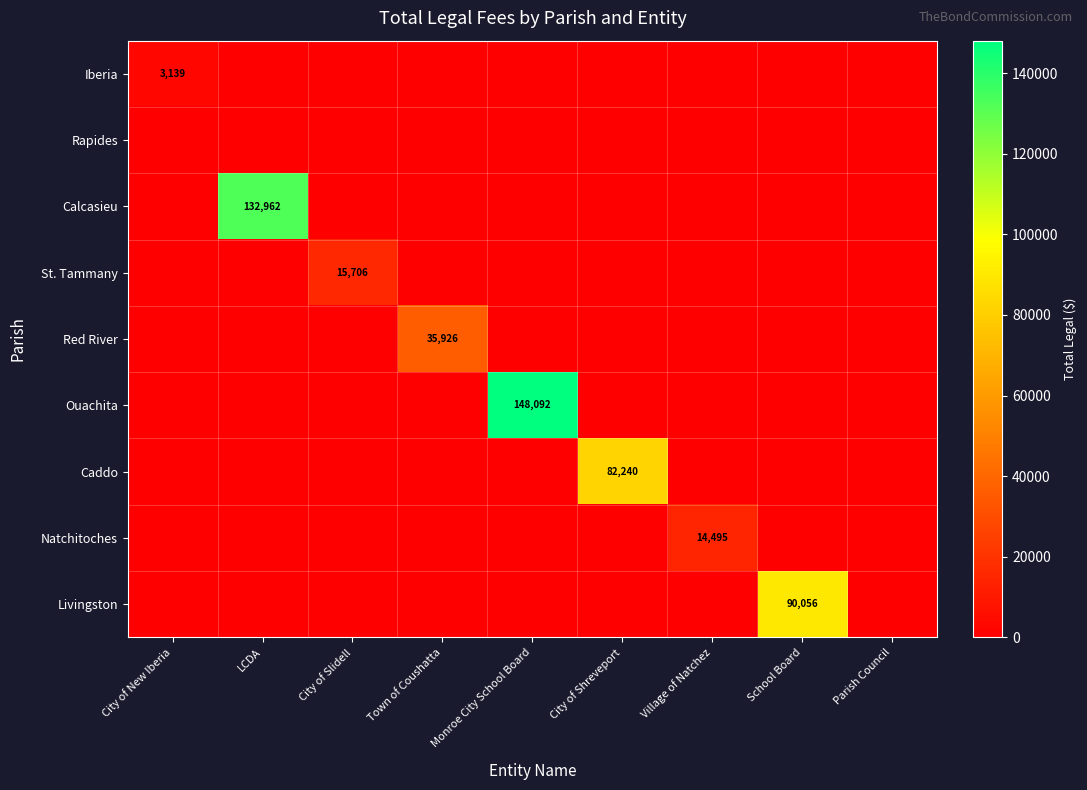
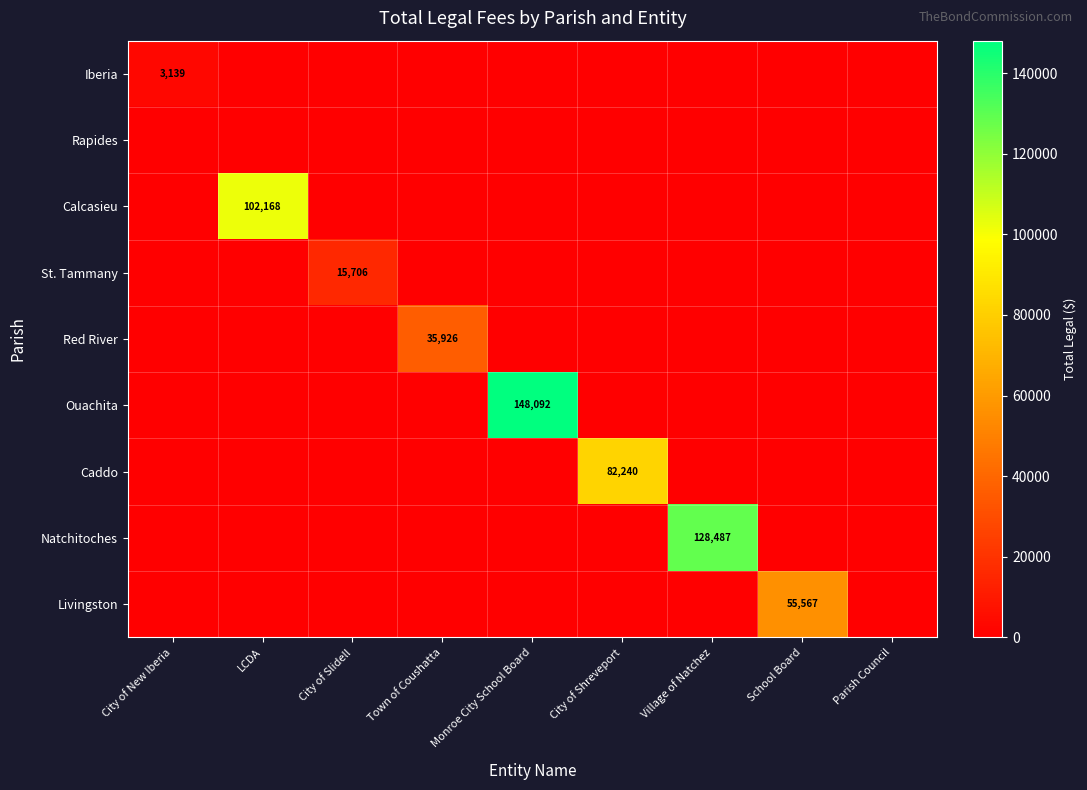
  {
    "Iberia": {
      "City of New Iberia": "3,139"
    },
    "Calcasieu": {
-     "LCDA": "132,962"
+     "LCDA": "102,168"
    },
    "St. Tammany": {
      "City of Slidell": "15,706"
    },
    "Red River": {
      "Town of Coushatta": "35,926"
    },
    "Ouachita": {
      "Monroe City School Board": "148,092"
    },
    "Caddo": {
      "City of Shreveport": "82,240"
    },
    "Natchitoches": {
-     "Village of Natchez": "14,495"
+     "Village of Natchez": "128,487"
    },
    "Livingston": {
-     "School Board": "90,056"
+     "School Board": "55,567"
    }
  }
